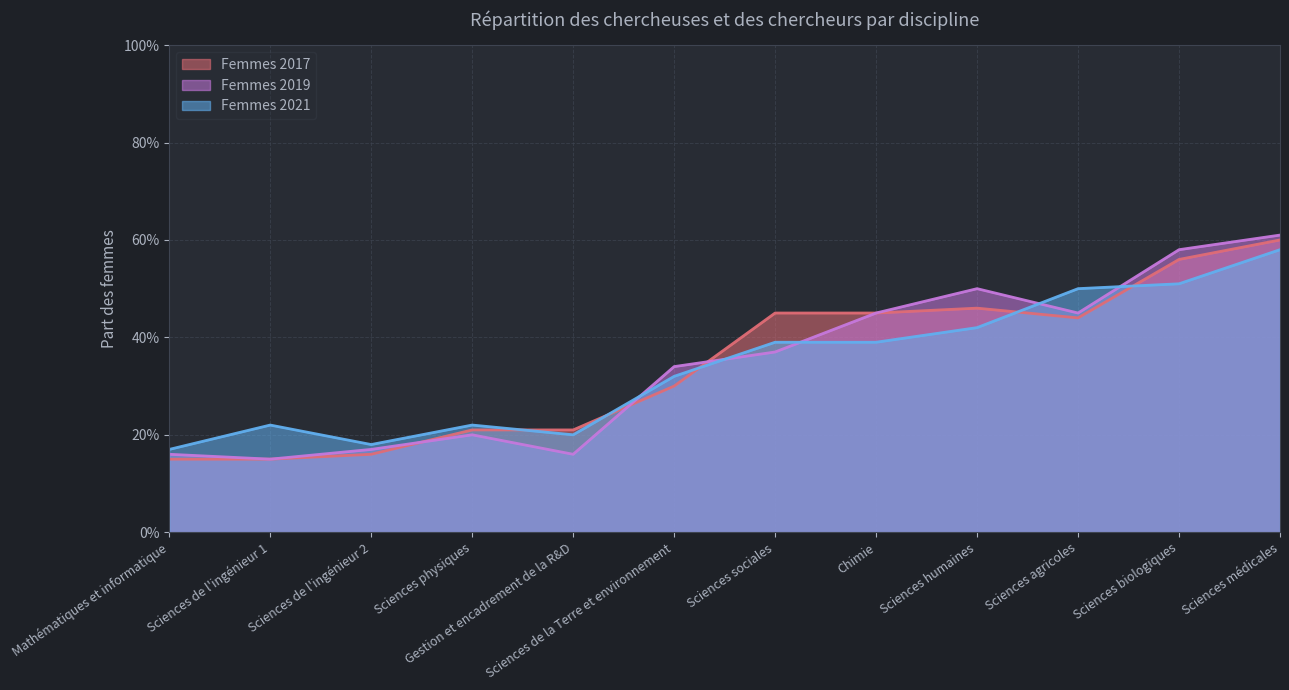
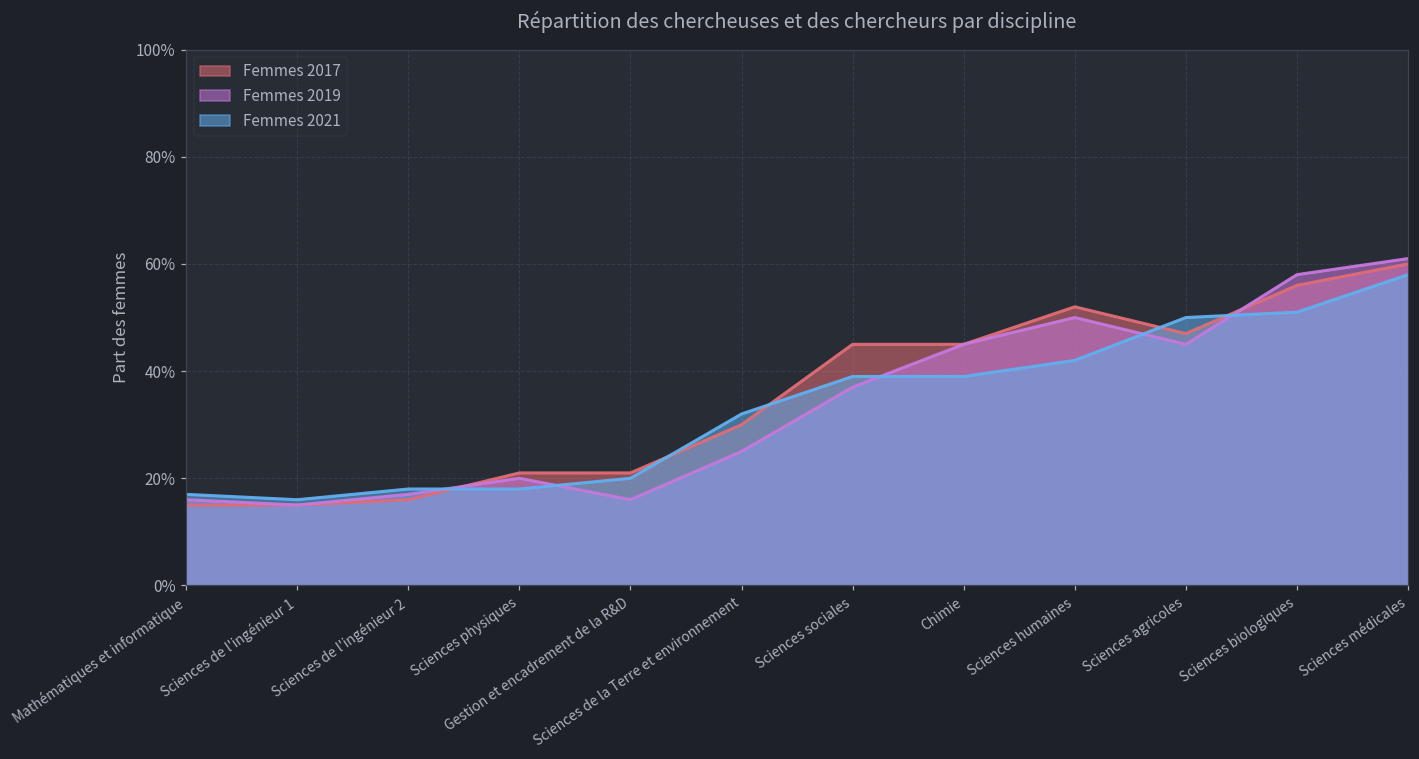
  {
    "Femmes 2017": {
      "Mathématiques et informatique": "15%",
      "Sciences de l'ingénieur 2": "16%",
      "Sciences physiques": "21%",
      "Gestion et encadrement de la R&D": "21%",
      "Sciences de la Terre et environnement": "30%",
      "Sciences sociales": "45%",
-     "Sciences humaines": "46%",
-     "Sciences agricoles": "44%",
+     "Sciences humaines": "52%",
+     "Sciences agricoles": "47%",
      "Sciences biologiques": "56%",
      "Sciences médicales": "60%"
    },
    "Femmes 2019": {
      "Mathématiques et informatique": "16%",
      "Sciences de l'ingénieur 2": "17%",
      "Sciences physiques": "20%",
      "Gestion et encadrement de la R&D": "16%",
-     "Sciences de la Terre et environnement": "34%",
+     "Sciences de la Terre et environnement": "25%",
      "Sciences sociales": "37%",
      "Sciences humaines": "50%",
      "Sciences agricoles": "45%",
      "Sciences biologiques": "58%",
      "Sciences médicales": "61%"
    },
    "Femmes 2021": {
      "Mathématiques et informatique": "17%",
-     "Sciences de l'ingénieur 1": "22%",
+     "Sciences de l'ingénieur 1": "16%",
      "Sciences de l'ingénieur 2": "18%",
-     "Sciences physiques": "22%",
+     "Sciences physiques": "18%",
      "Gestion et encadrement de la R&D": "20%",
      "Sciences de la Terre et environnement": "32%",
      "Sciences sociales": "39%",
      "Chimie": "39%",
      "Sciences humaines": "42%",
      "Sciences agricoles": "50%",
      "Sciences biologiques": "51%",
      "Sciences médicales": "58%"
    }
  }
